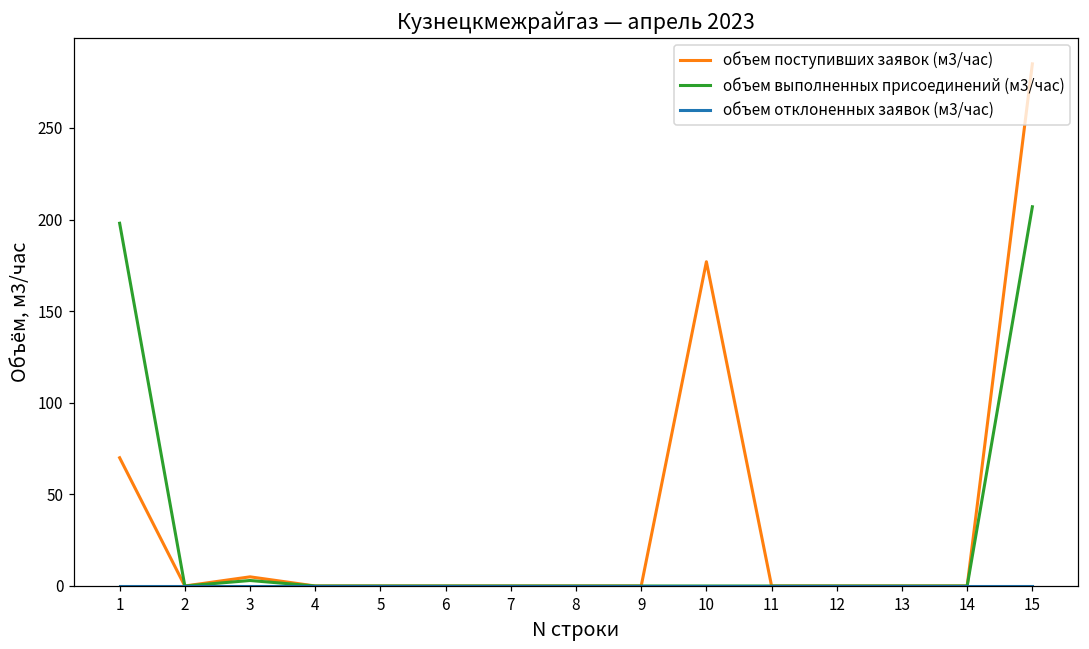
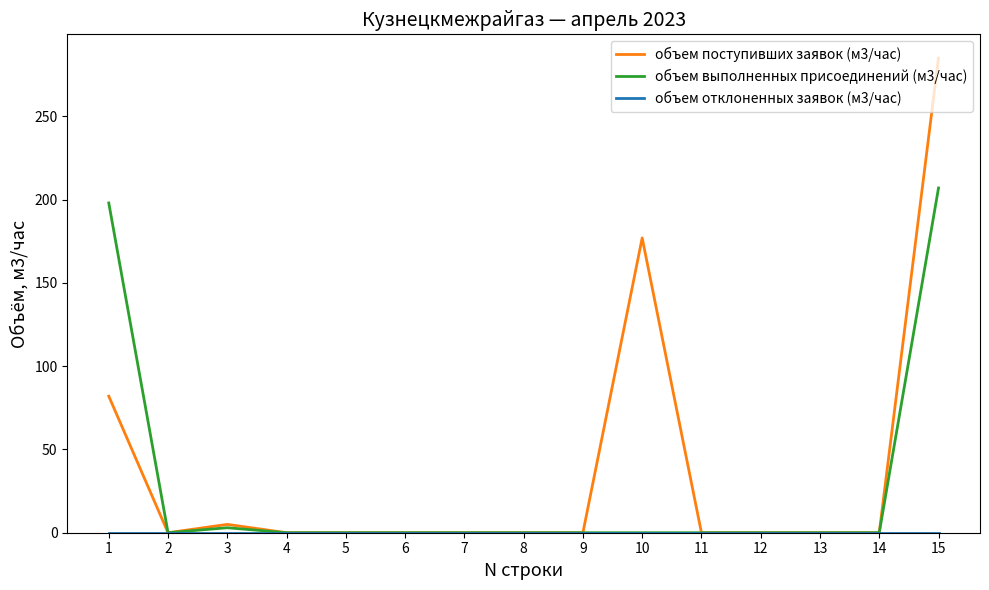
  {
    "объем поступивших заявок (м3/час)": {
-     "1": 70,
+     "1": 82,
      "3": 5,
      "10": 177
    },
    "объем выполненных присоединений (м3/час)": {
      "1": 198,
      "3": 3,
      "15": 207
    },
    "объем отклоненных заявок (м3/час)": {
      "1": 0,
      "3": 0,
      "15": 0
    }
  }
